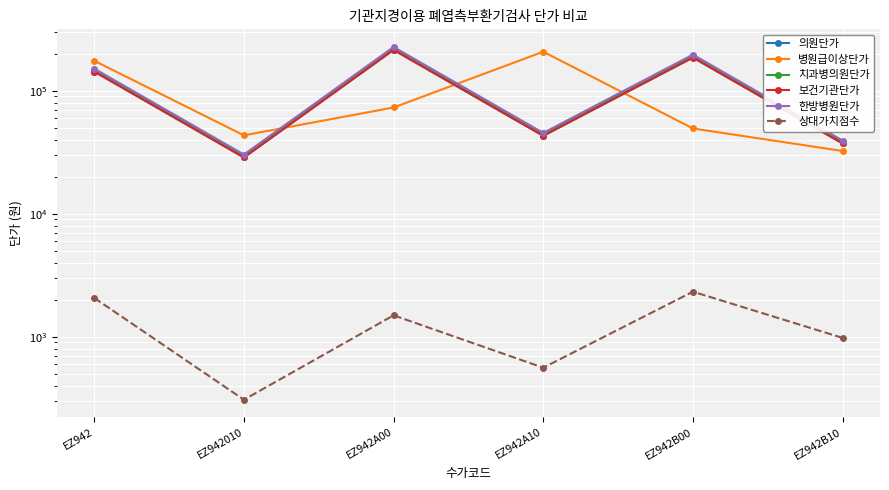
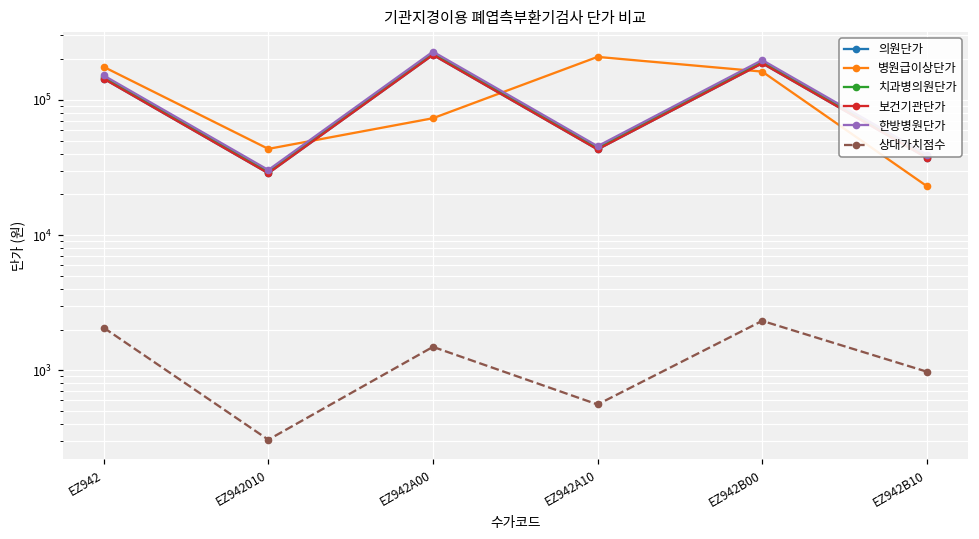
  {
    "병원급이상단가": {
      "EZ942": 180000,
      "EZ942010": 43000,
      "EZ942A00": 70000,
      "EZ942A10": 210000,
-     "EZ942B00": 49000,
-     "EZ942B10": 32000
+     "EZ942B00": 160000,
+     "EZ942B10": 23000
    },
    "상대가치점수": {
      "EZ942": 2100,
      "EZ942010": 310,
      "EZ942A00": 1500,
      "EZ942A10": 600,
      "EZ942B00": 2300,
      "EZ942B10": 1000
    }
  }
